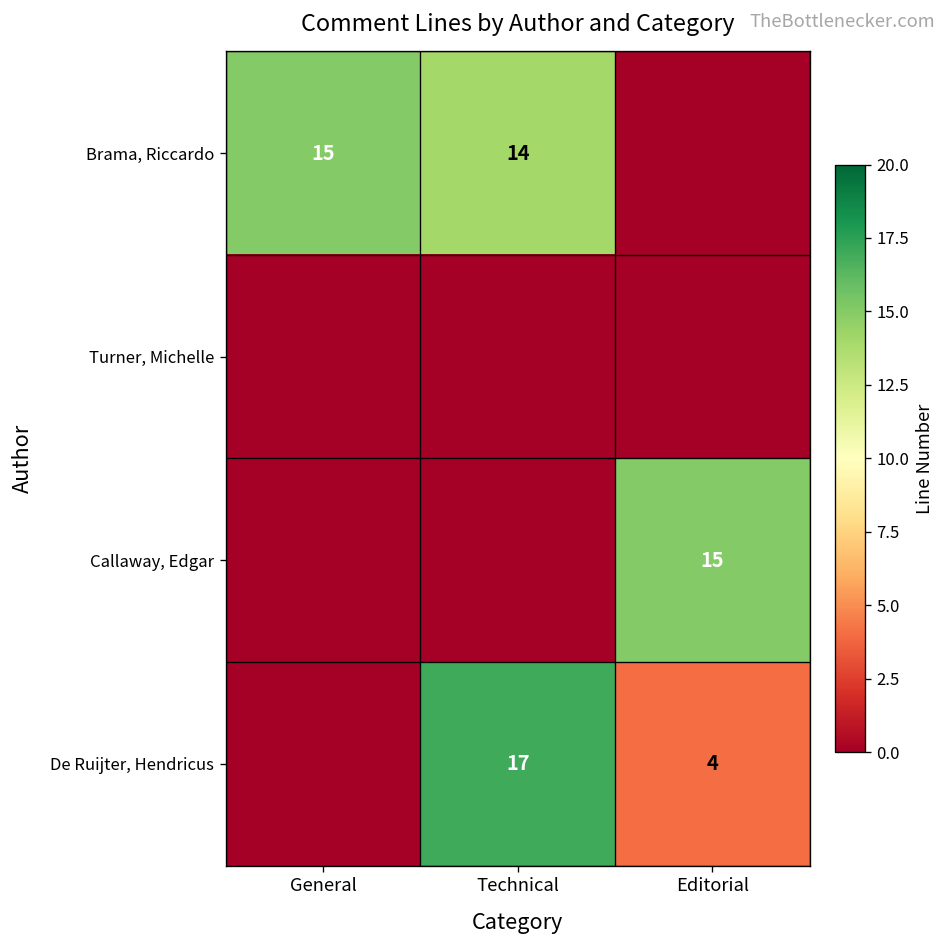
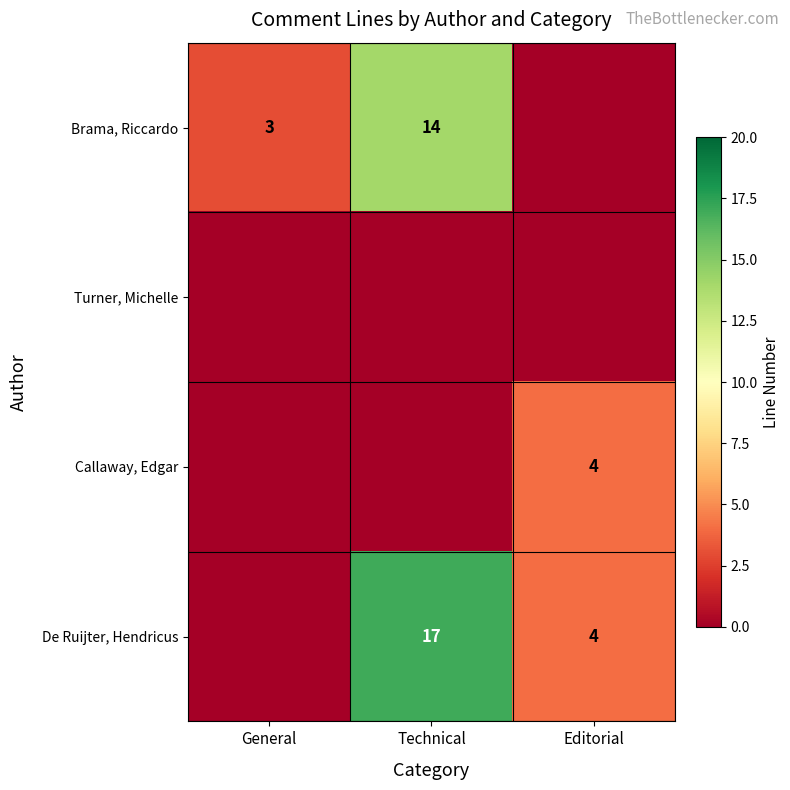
  {
    "Brama, Riccardo": {
-     "General": 15,
+     "General": 3,
      "Technical": 14
    },
    "Callaway, Edgar": {
-     "Editorial": 15
+     "Editorial": 4
    },
    "De Ruijter, Hendricus": {
      "Technical": 17,
      "Editorial": 4
    }
  }
